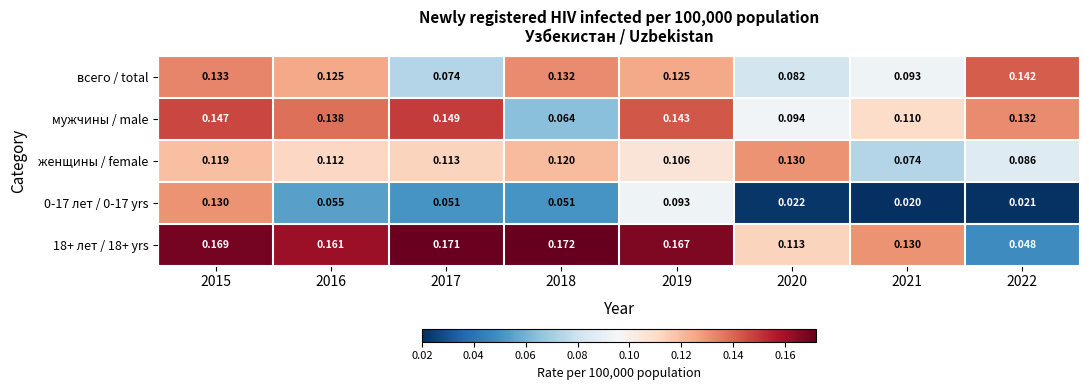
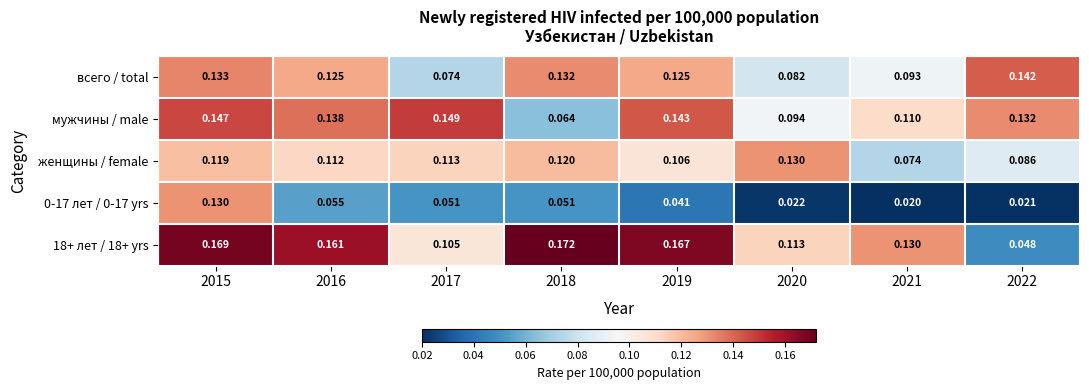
  {
    "всего / total": {
      "2015": 0.133,
      "2016": 0.125,
      "2017": 0.074,
      "2018": 0.132,
      "2019": 0.125,
      "2020": 0.082,
      "2021": 0.093,
      "2022": 0.142
    },
    "мужчины / male": {
      "2015": 0.147,
      "2016": 0.138,
      "2017": 0.149,
      "2018": 0.064,
      "2019": 0.143,
      "2020": 0.094,
      "2021": 0.110,
      "2022": 0.132
    },
    "женщины / female": {
      "2015": 0.119,
      "2016": 0.112,
      "2017": 0.113,
      "2018": 0.120,
      "2019": 0.106,
      "2020": 0.130,
      "2021": 0.074,
      "2022": 0.086
    },
    "0-17 лет / 0-17 yrs": {
      "2015": 0.130,
      "2016": 0.055,
      "2017": 0.051,
      "2018": 0.051,
-     "2019": 0.093,
+     "2019": 0.041,
      "2020": 0.022,
      "2021": 0.020,
      "2022": 0.021
    },
    "18+ лет / 18+ yrs": {
      "2015": 0.169,
      "2016": 0.161,
-     "2017": 0.171,
+     "2017": 0.105,
      "2018": 0.172,
      "2019": 0.167,
      "2020": 0.113,
      "2021": 0.130,
      "2022": 0.048
    }
  }
